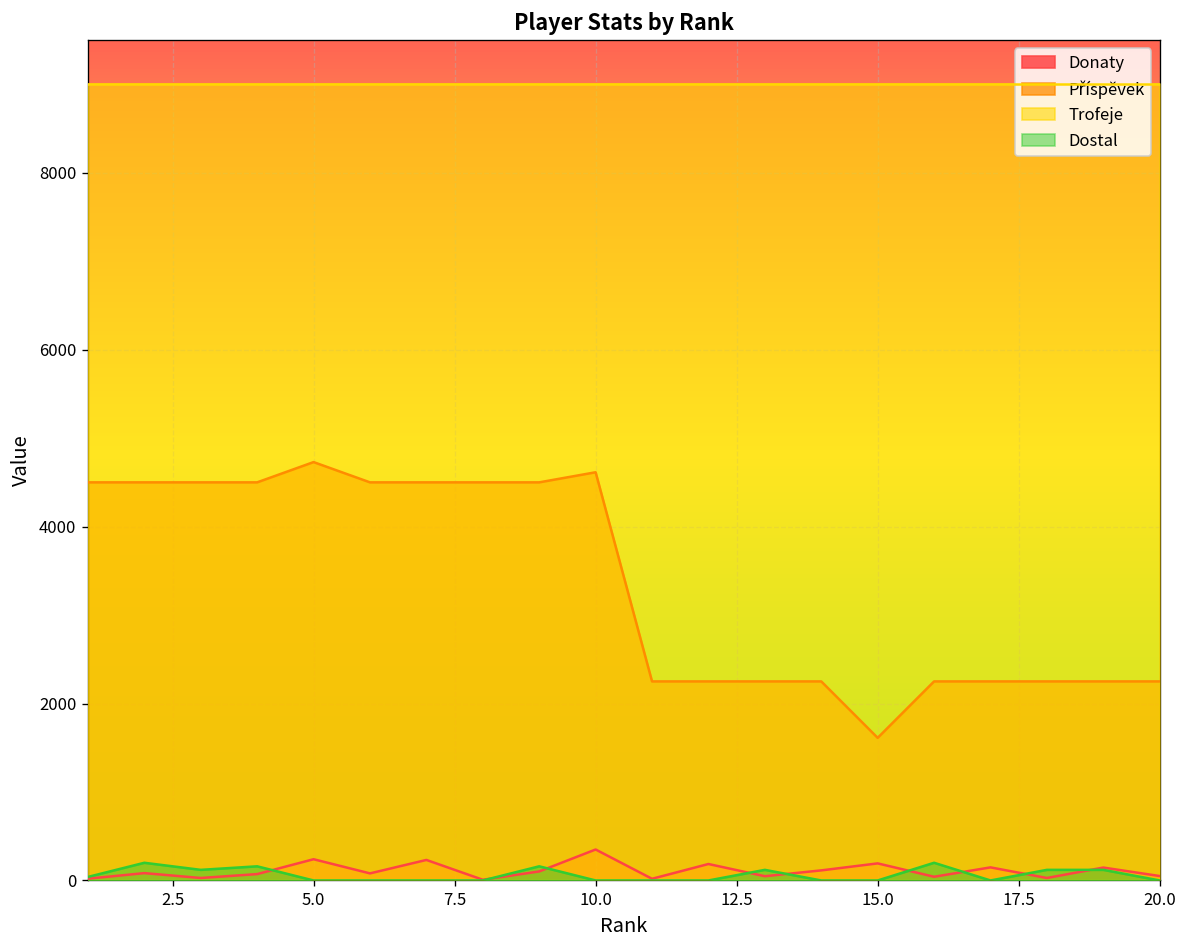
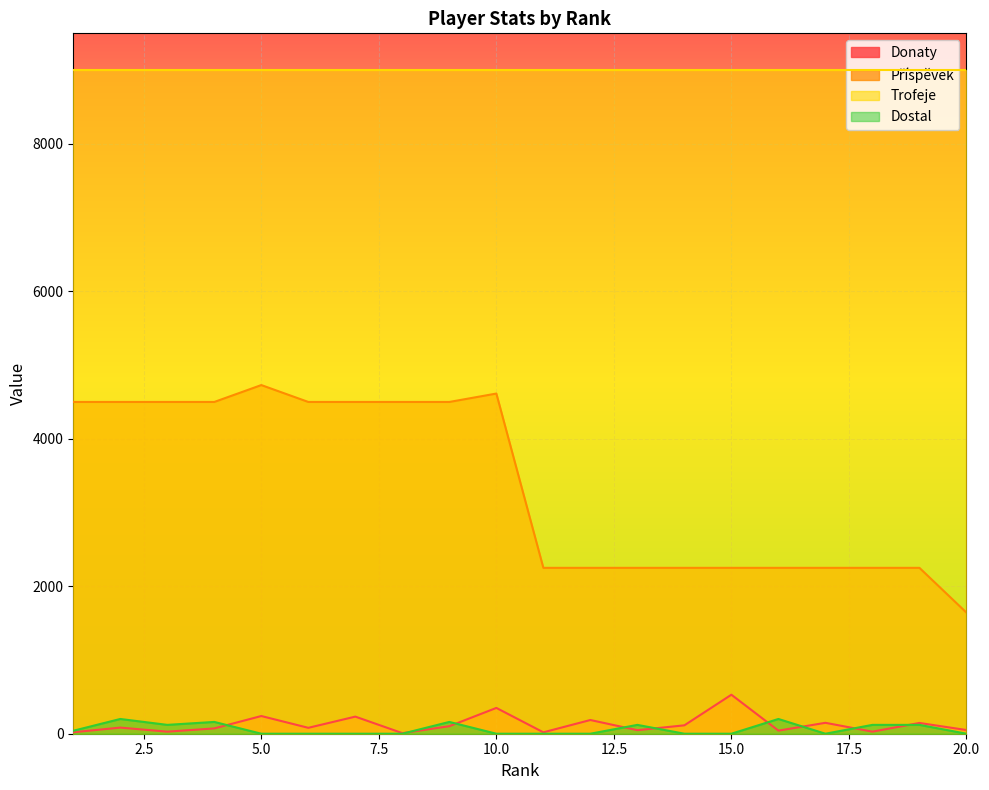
  {
    "Donaty": {
      "5.0": 200,
      "10.0": 400,
-     "15.0": 200,
+     "15.0": 500,
      "20.0": 100
    },
    "Příspěvek": {
      "5.0": 4700,
      "10.0": 4600,
-     "15.0": 1600,
-     "20.0": 2300
+     "15.0": 2300,
+     "20.0": 1600
    },
    "Trofeje": {
      "5.0": 9000,
      "10.0": 9000,
      "15.0": 9000,
      "20.0": 9000
    },
    "Dostal": {
      "5.0": 0,
      "10.0": 0,
      "15.0": 0,
      "20.0": 0
    }
  }
